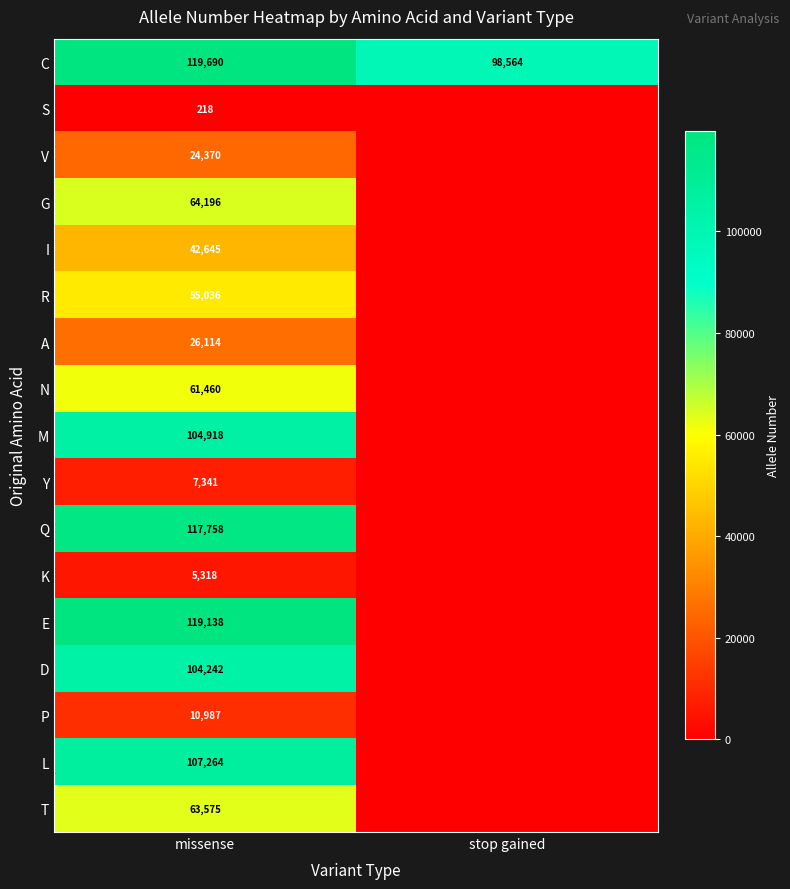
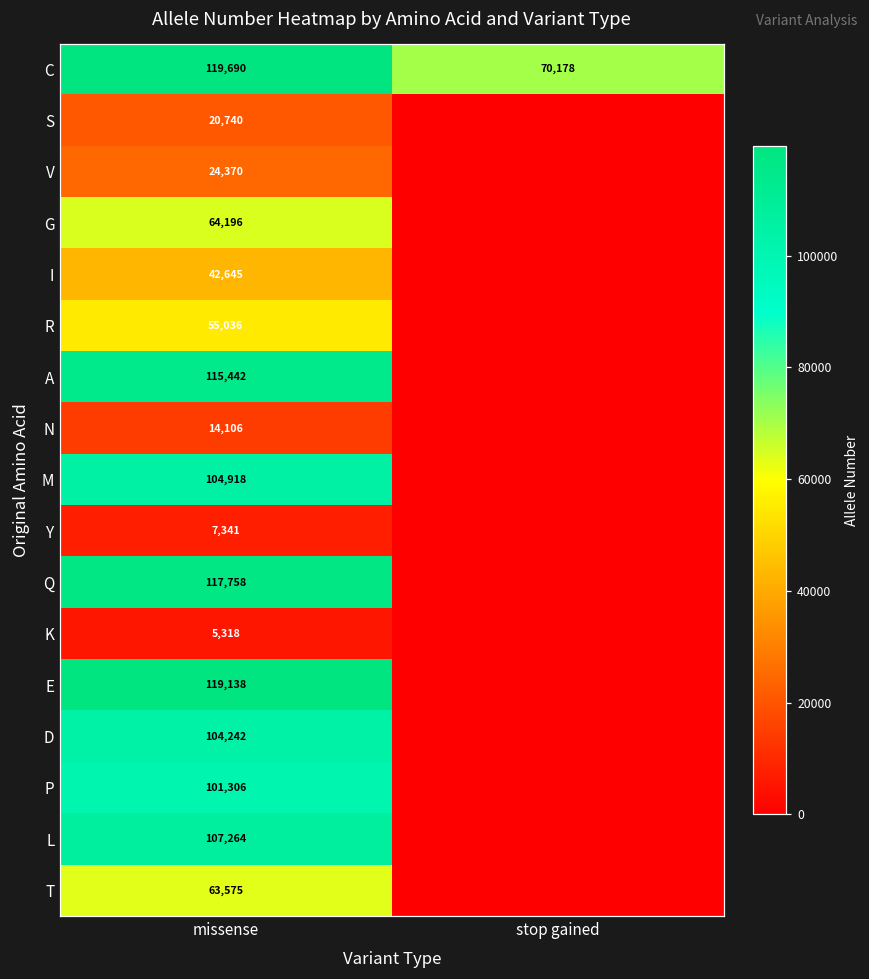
  {
    "C": {
      "missense": "119,690",
-     "stop gained": "98,564"
+     "stop gained": "70,178"
    },
    "S": {
-     "missense": "218"
+     "missense": "20,740"
    },
    "V": {
      "missense": "24,370"
    },
    "G": {
      "missense": "64,196"
    },
    "I": {
      "missense": "42,645"
    },
    "R": {
      "missense": "55,036"
    },
    "A": {
-     "missense": "26,114"
+     "missense": "115,442"
    },
    "N": {
-     "missense": "61,460"
+     "missense": "14,106"
    },
    "M": {
      "missense": "104,918"
    },
    "Y": {
      "missense": "7,341"
    },
    "Q": {
      "missense": "117,758"
    },
    "K": {
      "missense": "5,318"
    },
    "E": {
      "missense": "119,138"
    },
    "D": {
      "missense": "104,242"
    },
    "P": {
-     "missense": "10,987"
+     "missense": "101,306"
    },
    "L": {
      "missense": "107,264"
    },
    "T": {
      "missense": "63,575"
    }
  }
